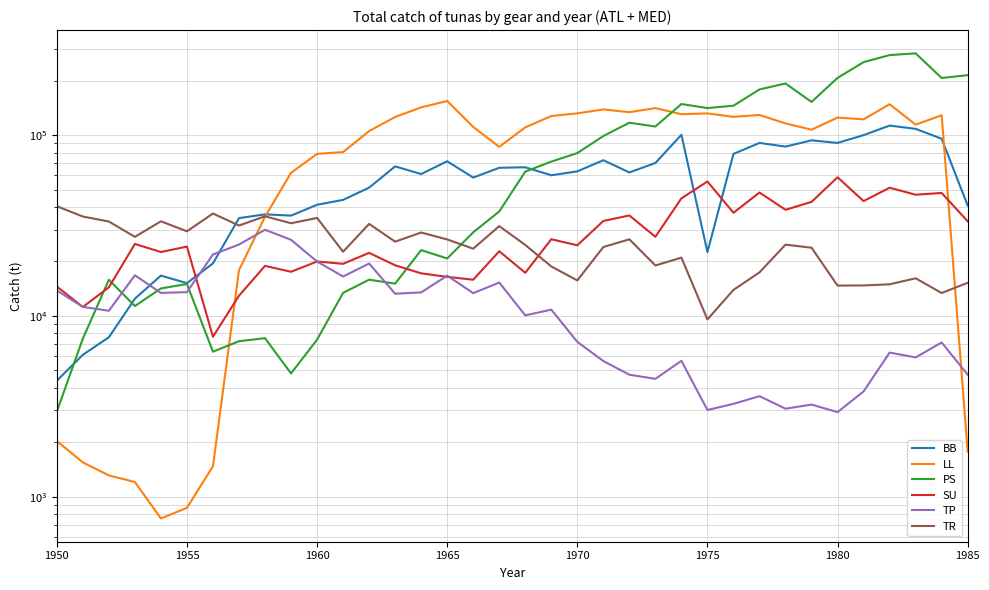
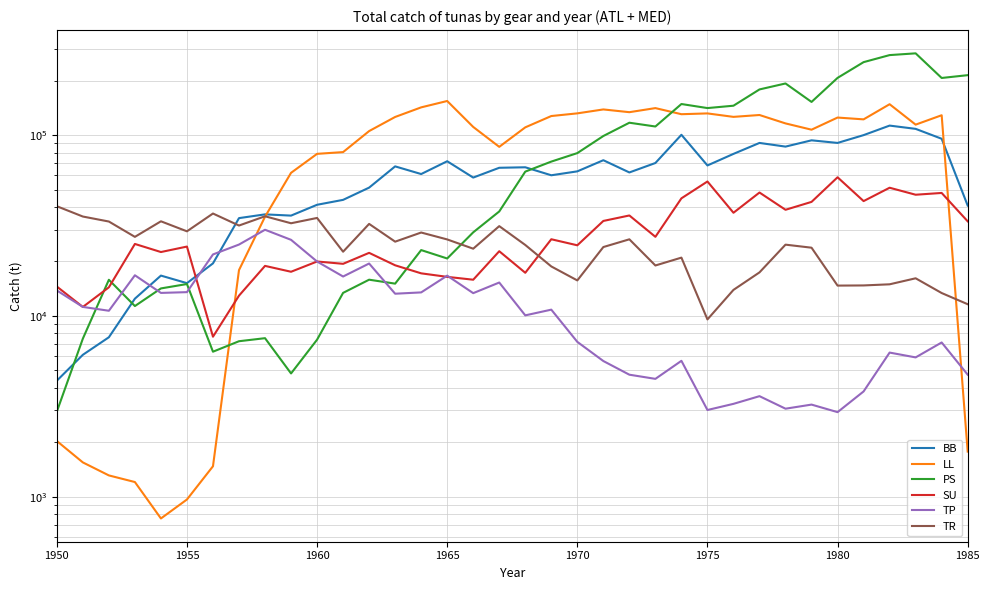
  {
    "BB": {
      "1950": 4400,
      "1960": 41000,
      "1965": 72000,
      "1970": 63000,
-     "1975": 23000,
+     "1975": 68000,
      "1980": 90000,
      "1985": 41000
    },
    "LL": {
      "1950": 2000,
-     "1955": 900,
+     "1955": 1000,
      "1960": 80000,
      "1965": 150000,
      "1970": 130000,
      "1975": 130000,
      "1980": 130000,
      "1985": 1800
    },
    "PS": {
      "1950": 3000,
      "1960": 7400,
      "1965": 21000,
      "1970": 80000,
      "1975": 140000,
      "1980": 210000,
      "1985": 210000
    },
    "SU": {
      "1950": 15000,
      "1955": 24000,
      "1970": 25000,
      "1975": 55000,
      "1980": 58000,
      "1985": 33000
    },
    "TP": {
      "1950": 14000,
      "1955": 14000,
      "1970": 7200,
      "1975": 3000,
      "1980": 2900,
      "1985": 4700
    },
    "TR": {
      "1950": 40000,
      "1955": 29000,
      "1960": 35000,
      "1965": 26000,
      "1970": 16000,
      "1975": 10000,
      "1980": 15000,
-     "1985": 15000
+     "1985": 12000
    }
  }
